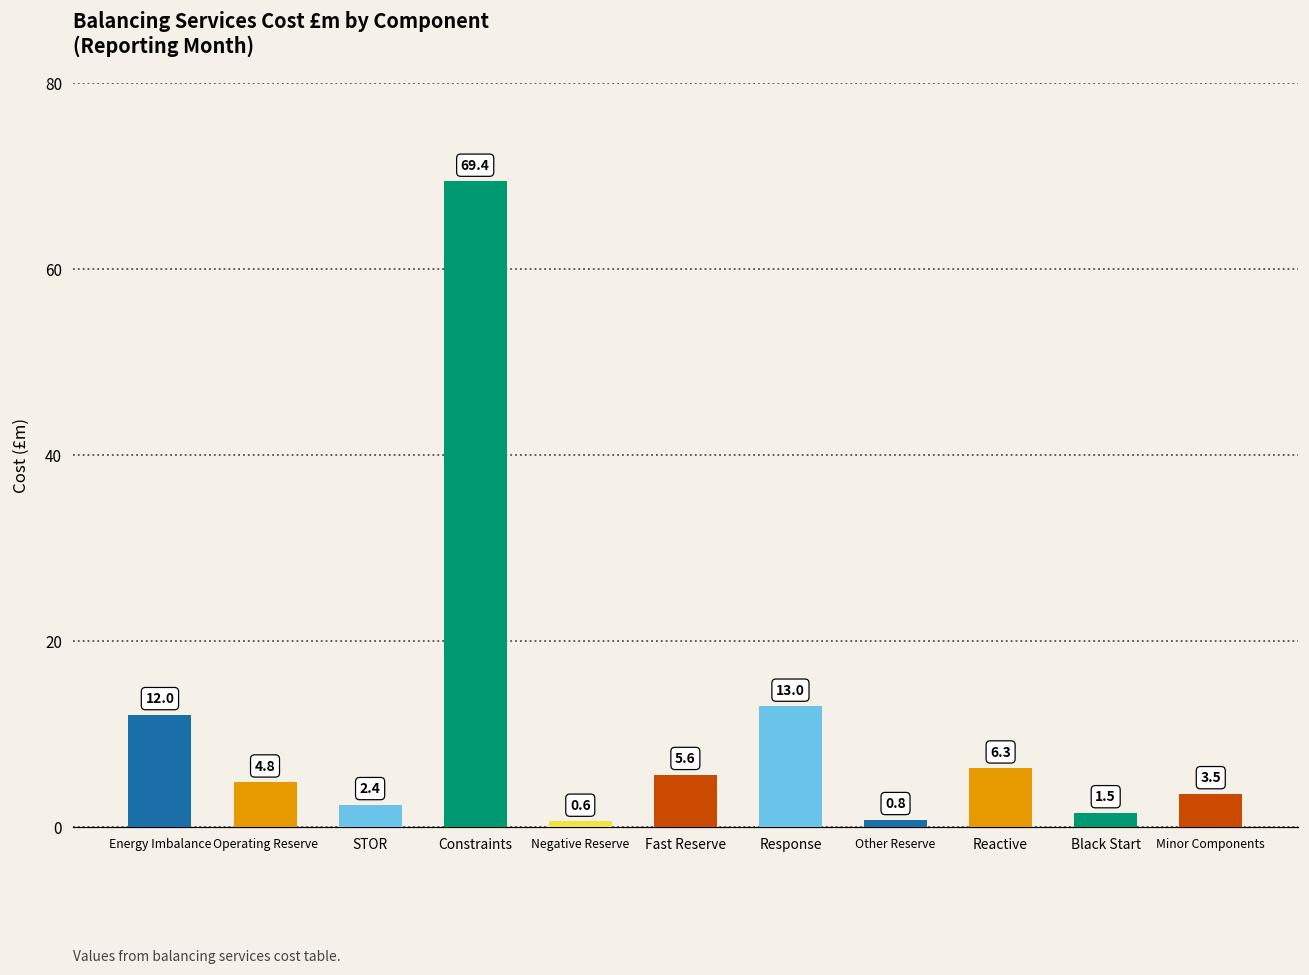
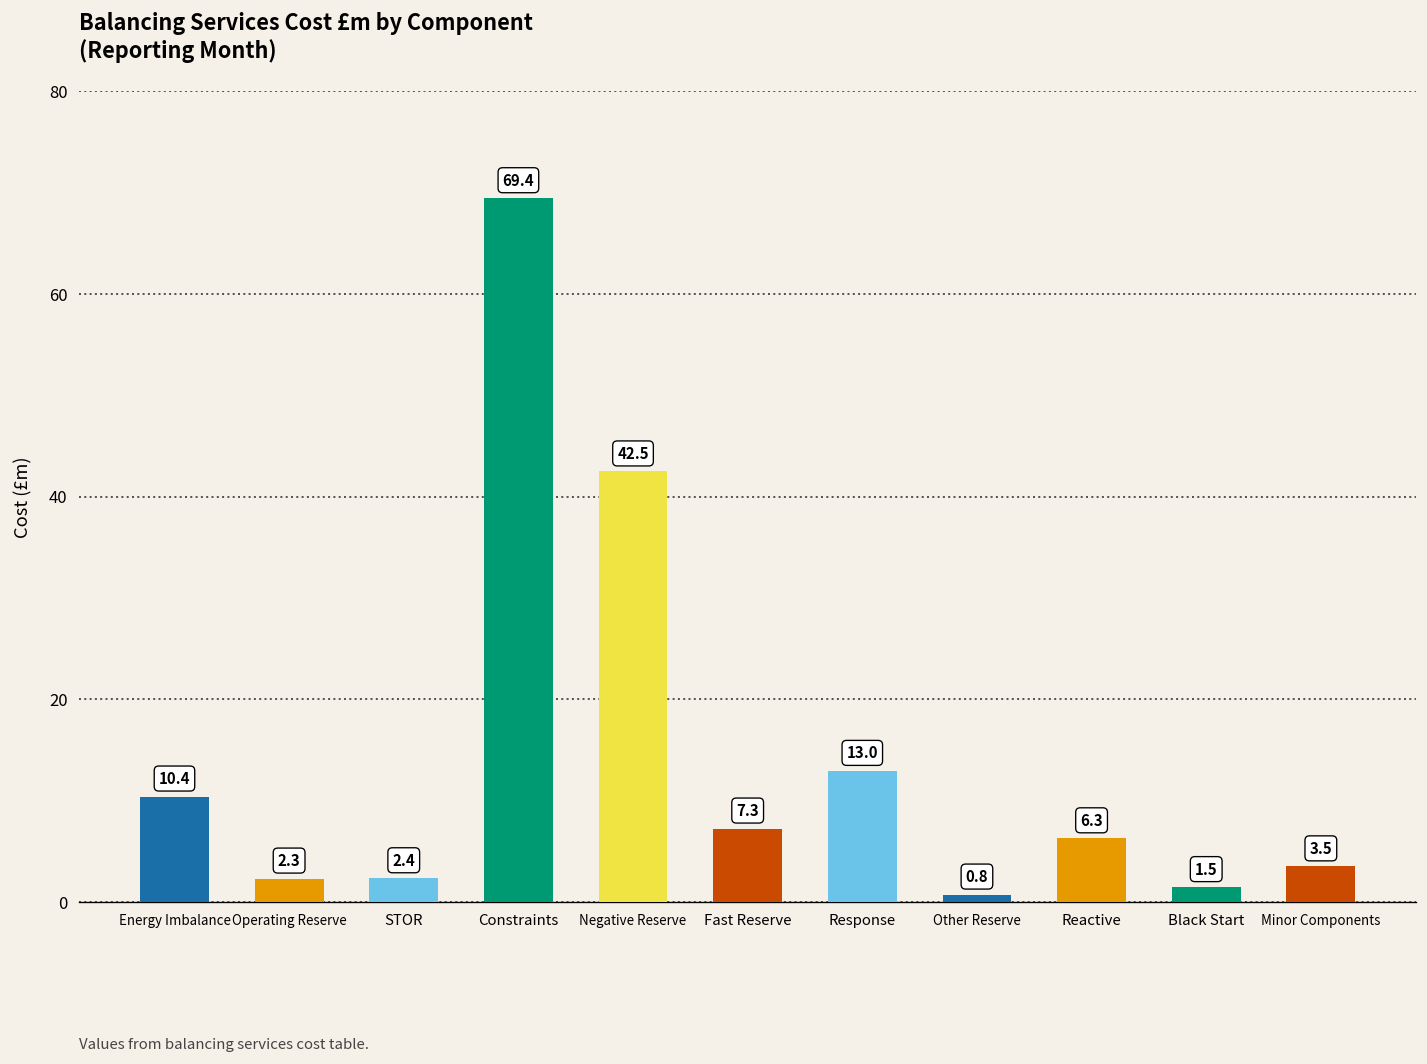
  {
-   "Energy Imbalance": 12.0,
-   "Operating Reserve": 4.8,
-   "Negative Reserve": 0.6,
-   "Fast Reserve": 5.6
+   "Energy Imbalance": 10.4,
+   "Operating Reserve": 2.3,
+   "Negative Reserve": 42.5,
+   "Fast Reserve": 7.3
  }
